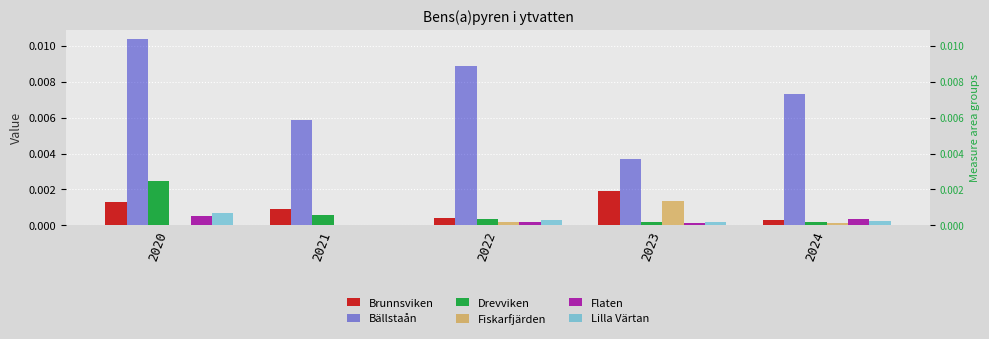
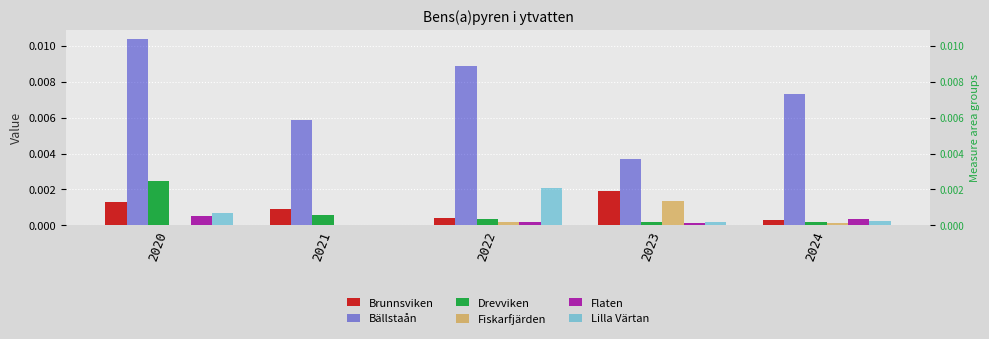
  {
    "Brunnsviken": {
      "2020": 0.0013,
      "2021": 0.0009,
      "2022": 0.0004,
      "2023": 0.0019,
      "2024": 0.0003
    },
    "Bällstaån": {
      "2020": 0.0104,
      "2021": 0.0058,
      "2022": 0.0089,
      "2023": 0.0037,
      "2024": 0.0073
    },
    "Drevviken": {
      "2020": 0.0025,
      "2021": 0.0006,
      "2022": 0.0003,
      "2023": 0.0002,
      "2024": 0.0002
    },
    "Fiskarfjärden": {
      "2020": 0.0000,
      "2021": 0.0000,
      "2022": 0.0002,
      "2023": 0.0013
    },
    "Flaten": {
      "2020": 0.0005,
      "2021": 0.0000,
      "2022": 0.0002,
      "2024": 0.0004
    },
    "Lilla Värtan": {
      "2020": 0.0007,
      "2021": 0.0000,
-     "2022": 0.0003,
+     "2022": 0.0021,
      "2023": 0.0002,
      "2024": 0.0003
    }
  }
